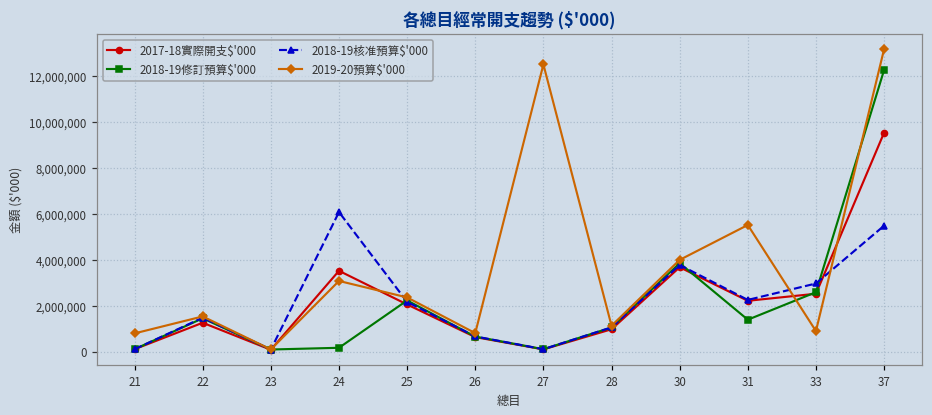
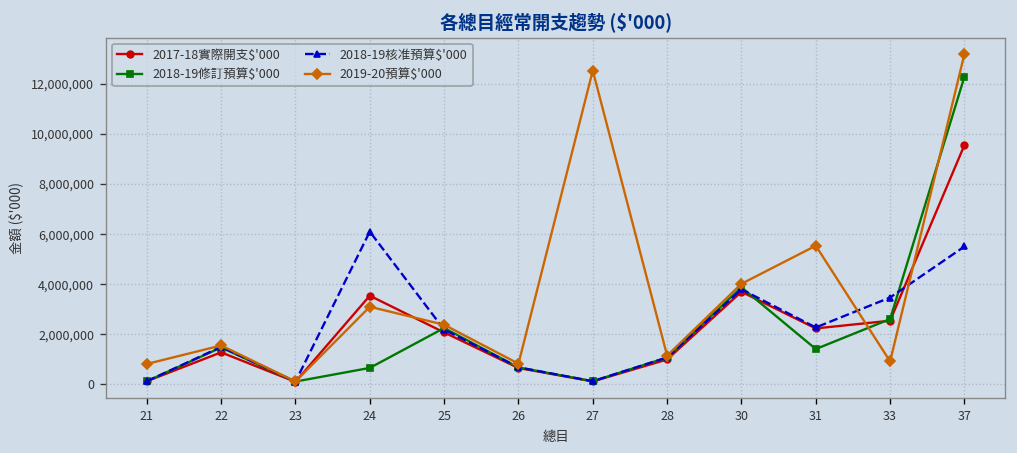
  {
    "2017-18實際開支$'000": {
      "22": "1,300,000",
      "24": "3,500,000",
      "37": "9,500,000"
    },
    "2018-19修訂預算$'000": {
-     "24": "200,000",
+     "24": "600,000",
      "31": "1,400,000",
      "37": "12,300,000"
    },
    "2018-19核准預算$'000": {
      "24": "6,100,000",
-     "33": "3,000,000",
+     "33": "3,500,000",
      "37": "5,500,000"
    },
    "2019-20預算$'000": {
      "21": "800,000",
      "24": "3,100,000",
      "25": "2,400,000",
      "26": "800,000",
      "27": "12,500,000",
      "30": "4,000,000",
      "31": "5,500,000",
      "33": "900,000",
      "37": "13,200,000"
    }
  }
